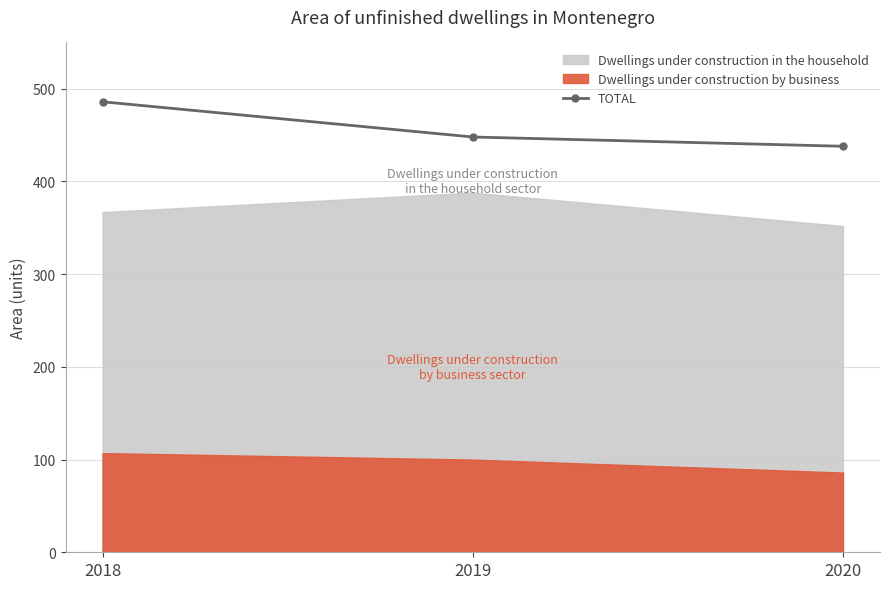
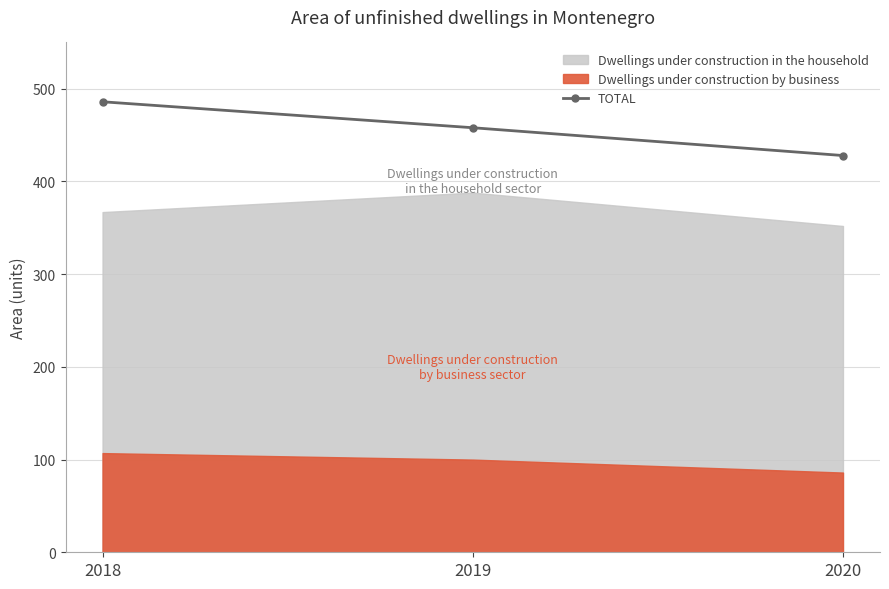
  {
    "TOTAL": {
      "2018": 490,
-     "2019": 450,
-     "2020": 440
+     "2019": 460,
+     "2020": 430
    }
  }
